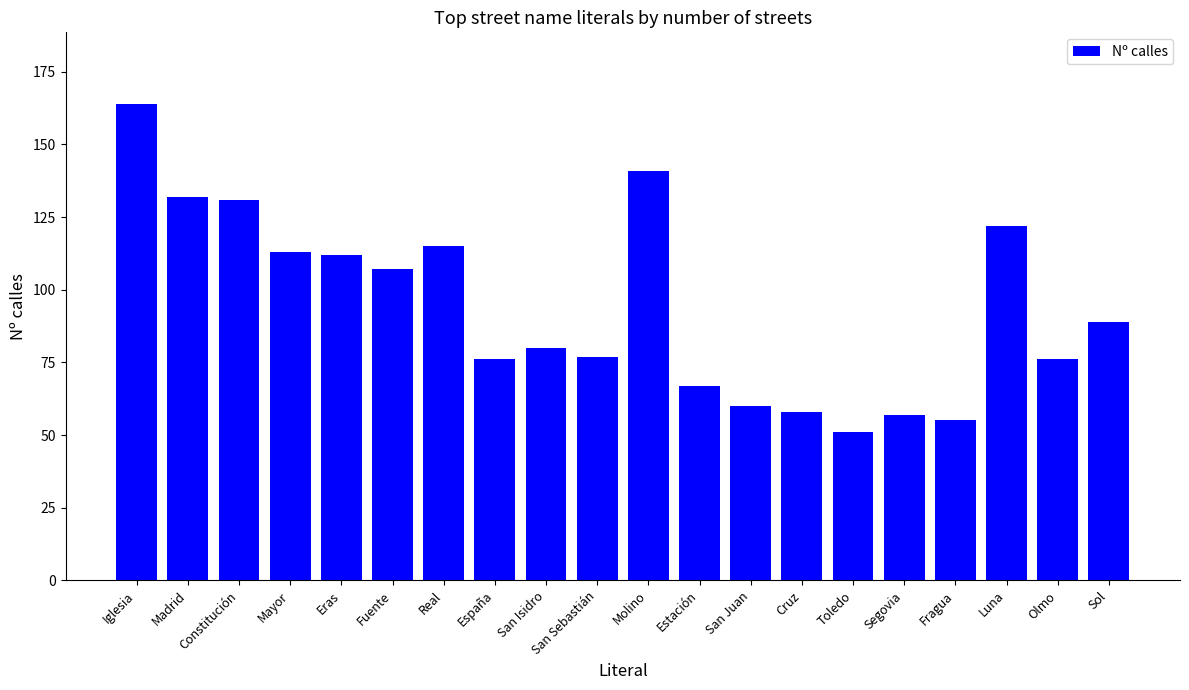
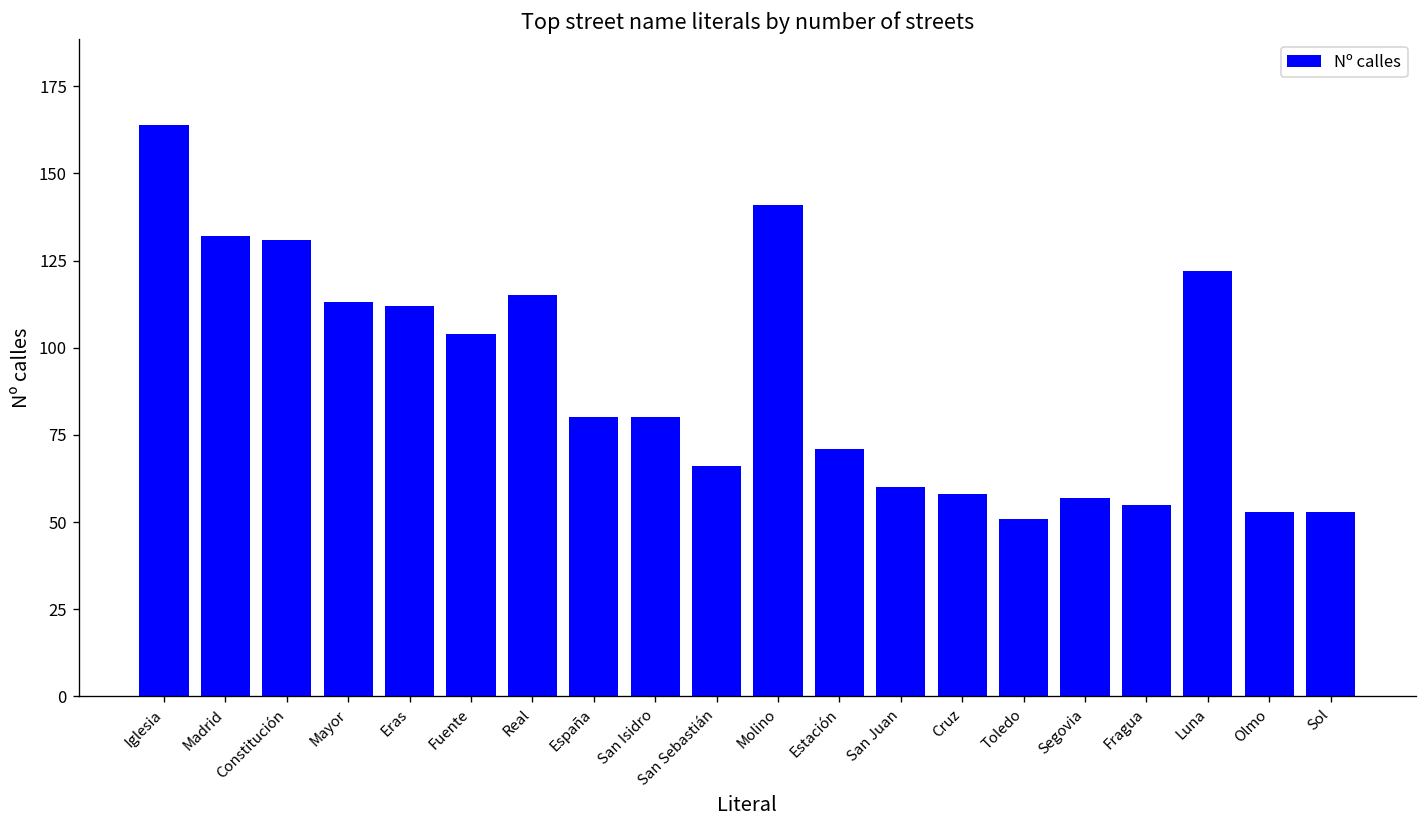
  {
    "Iglesia": 164,
    "Madrid": 132,
    "Constitución": 131,
    "Mayor": 113,
    "Eras": 112,
-   "Fuente": 107,
+   "Fuente": 104,
    "Real": 115,
-   "España": 76,
+   "España": 80,
    "San Isidro": 80,
-   "San Sebastián": 77,
+   "San Sebastián": 66,
    "Molino": 141,
-   "Estación": 67,
+   "Estación": 71,
    "San Juan": 60,
    "Cruz": 58,
    "Toledo": 51,
    "Segovia": 57,
    "Fragua": 55,
    "Luna": 122,
-   "Olmo": 76,
-   "Sol": 89
+   "Olmo": 53,
+   "Sol": 53
  }
